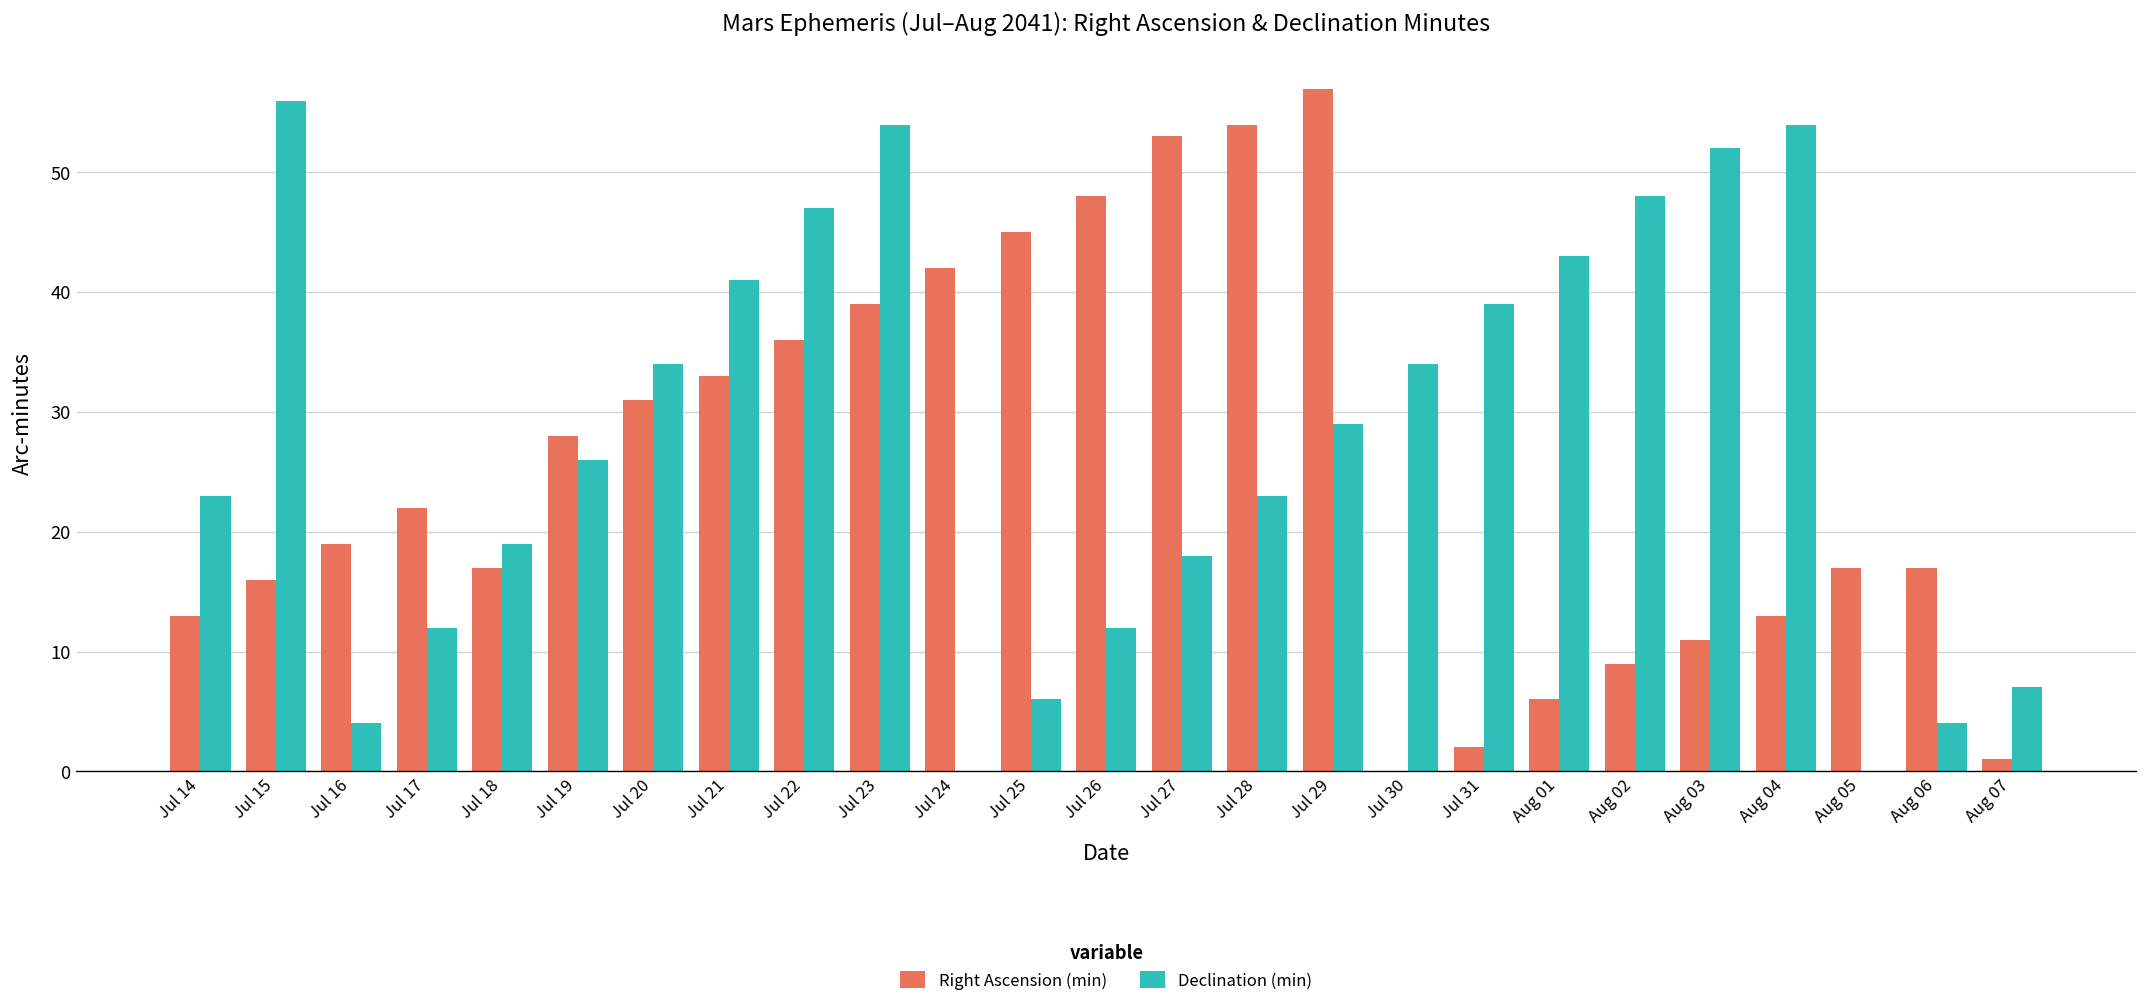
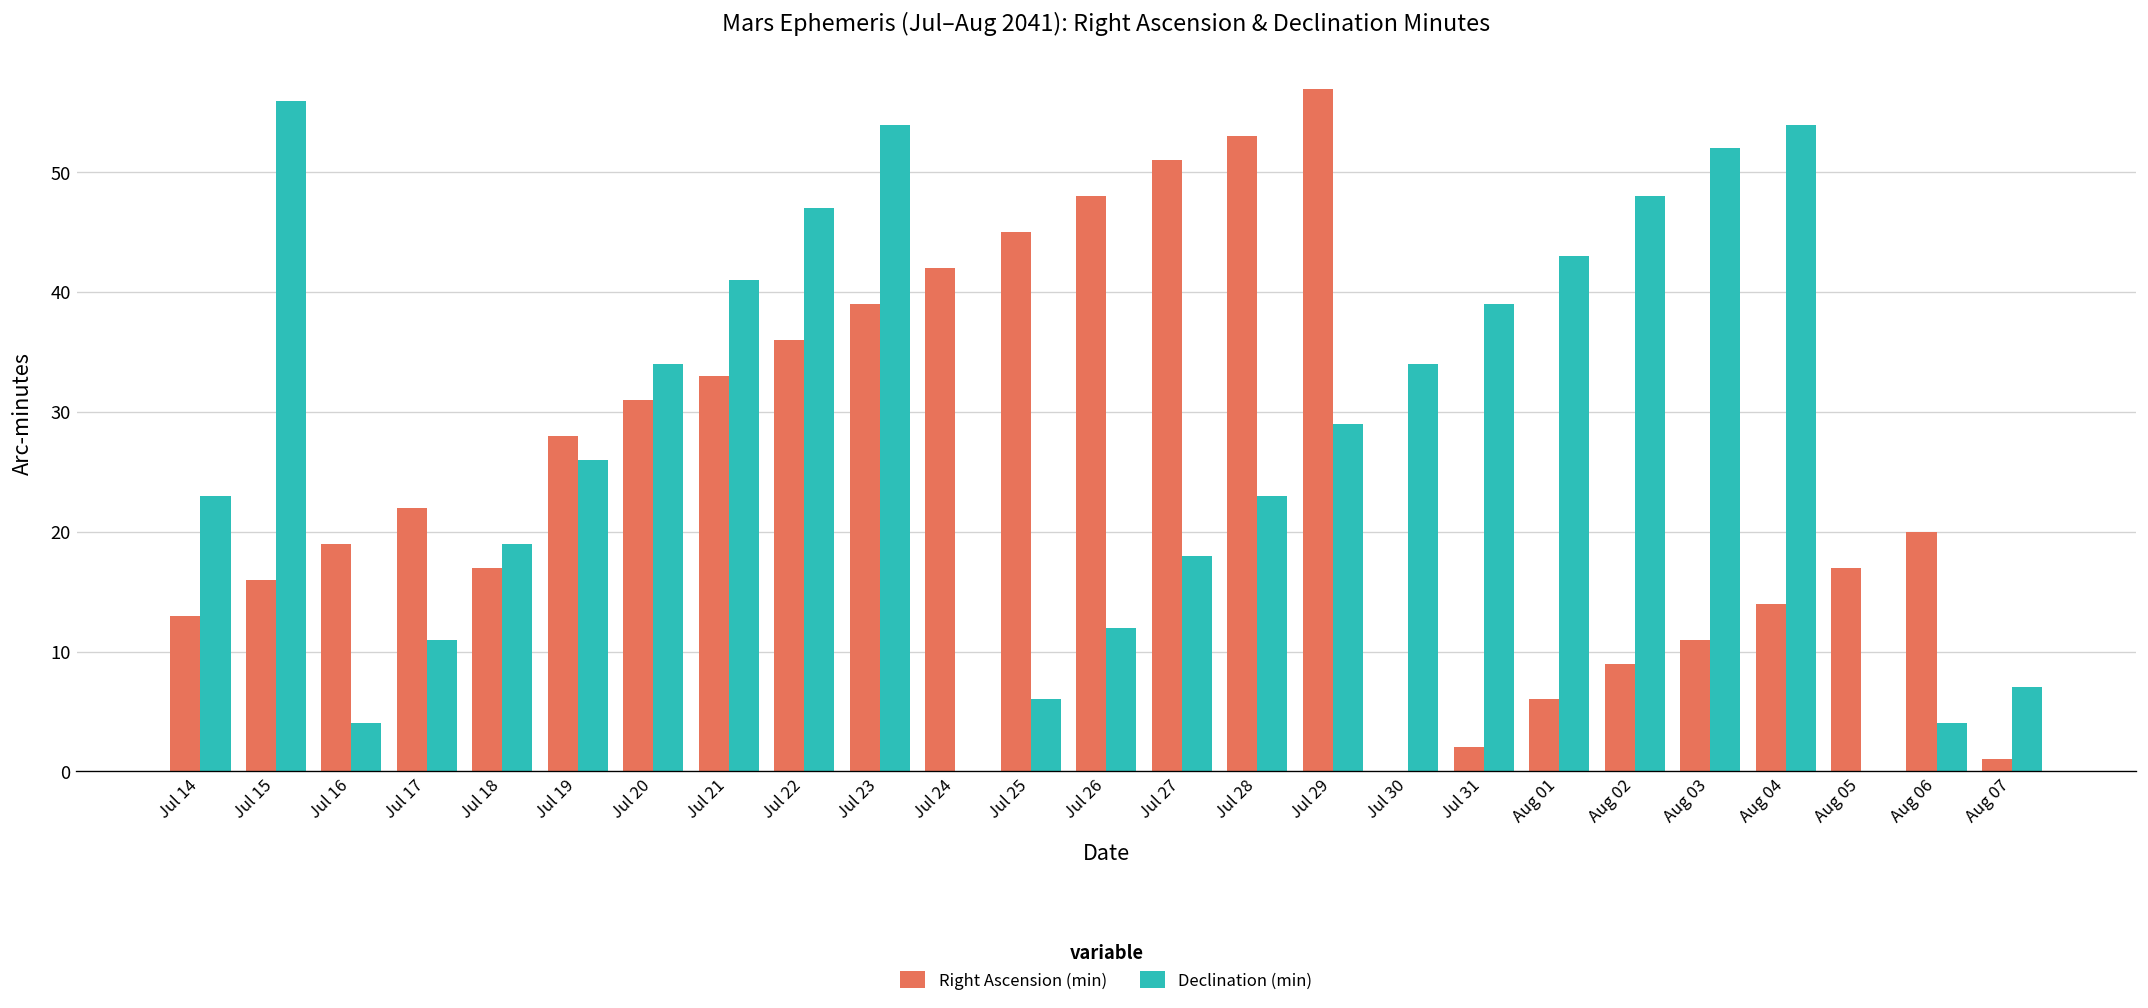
  {
    "Right Ascension (min)": {
      "Jul 14": 13,
      "Jul 15": 16,
      "Jul 16": 19,
      "Jul 17": 22,
      "Jul 18": 17,
      "Jul 19": 28,
      "Jul 20": 31,
      "Jul 21": 33,
      "Jul 22": 36,
      "Jul 23": 39,
      "Jul 24": 42,
      "Jul 25": 45,
      "Jul 26": 48,
-     "Jul 27": 53,
-     "Jul 28": 54,
+     "Jul 27": 51,
+     "Jul 28": 53,
      "Jul 29": 57,
      "Jul 30": 0,
      "Jul 31": 2,
      "Aug 01": 6,
      "Aug 02": 9,
      "Aug 03": 11,
-     "Aug 04": 13,
+     "Aug 04": 14,
      "Aug 05": 17,
-     "Aug 06": 17,
+     "Aug 06": 20,
      "Aug 07": 1
    },
    "Declination (min)": {
      "Jul 14": 23,
      "Jul 15": 56,
      "Jul 16": 4,
-     "Jul 17": 12,
+     "Jul 17": 11,
      "Jul 18": 19,
      "Jul 19": 26,
      "Jul 20": 34,
      "Jul 21": 41,
      "Jul 22": 47,
      "Jul 23": 54,
      "Jul 24": 0,
      "Jul 25": 6,
      "Jul 26": 12,
      "Jul 27": 18,
      "Jul 28": 23,
      "Jul 29": 29,
      "Jul 30": 34,
      "Jul 31": 39,
      "Aug 01": 43,
      "Aug 02": 48,
      "Aug 03": 52,
      "Aug 04": 54,
      "Aug 05": 0,
      "Aug 06": 4,
      "Aug 07": 7
    }
  }
